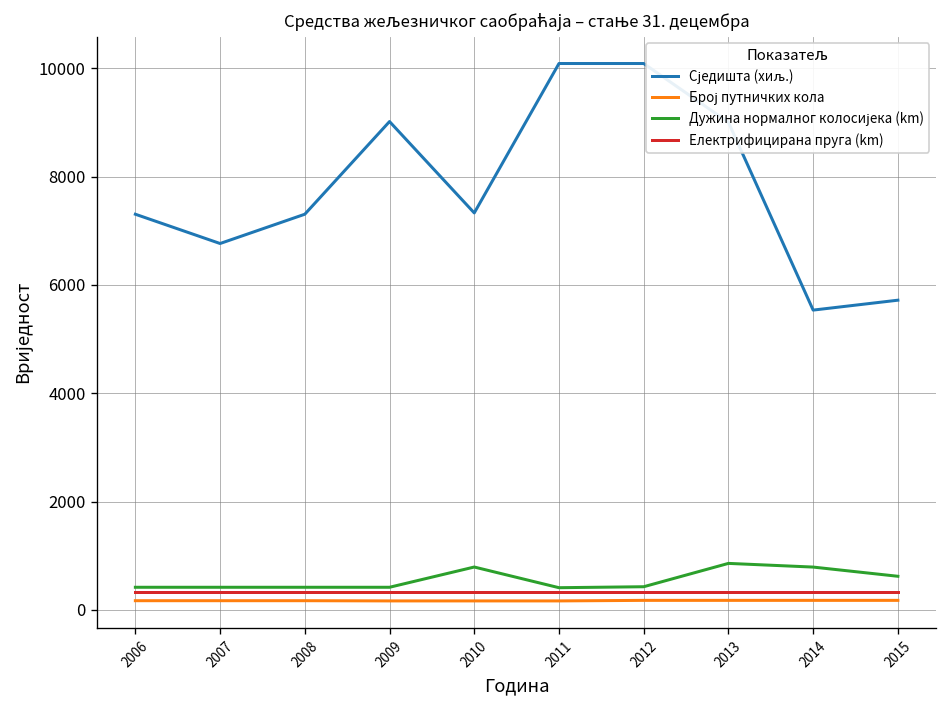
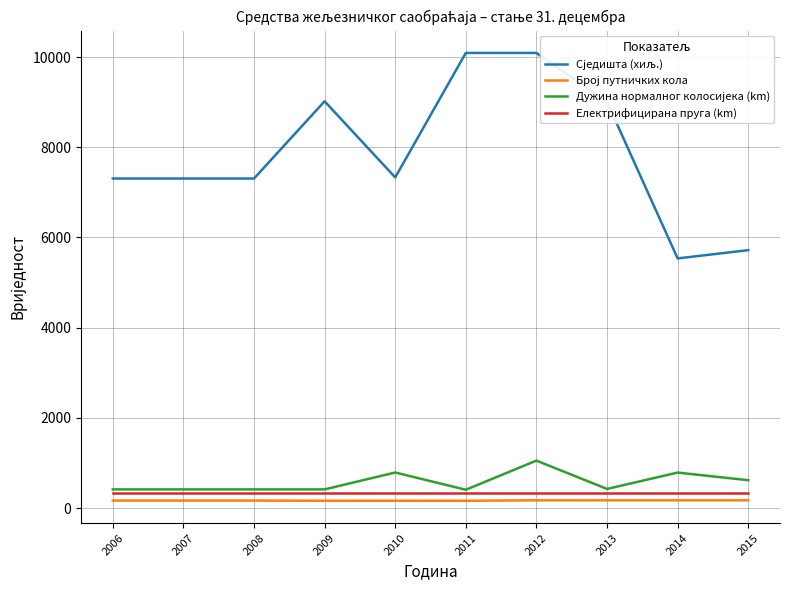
  {
    "Сједишта (хиљ.)": {
      "2006": 7300,
-     "2007": 6800,
+     "2007": 7300,
      "2008": 7300,
      "2009": 9000,
      "2010": 7300,
      "2011": 10100,
      "2012": 10100,
      "2014": 5500,
      "2015": 5700
    },
    "Број путничких кола": {
      "2006": 200,
      "2007": 200,
      "2008": 200,
      "2009": 200,
      "2010": 200,
      "2011": 200,
      "2012": 200,
      "2013": 200,
      "2014": 200,
      "2015": 200
    },
    "Дужина нормалног колосијека (km)": {
      "2006": 400,
      "2007": 400,
      "2008": 400,
      "2009": 400,
      "2010": 800,
      "2011": 400,
-     "2012": 400,
-     "2013": 900,
+     "2012": 1100,
+     "2013": 400,
      "2014": 800,
      "2015": 600
    },
    "Електрифицирана пруга (km)": {
      "2006": 300,
      "2007": 300,
      "2008": 300,
      "2009": 300,
      "2010": 300,
      "2011": 300,
      "2012": 300,
      "2013": 300,
      "2014": 300,
      "2015": 300
    }
  }
